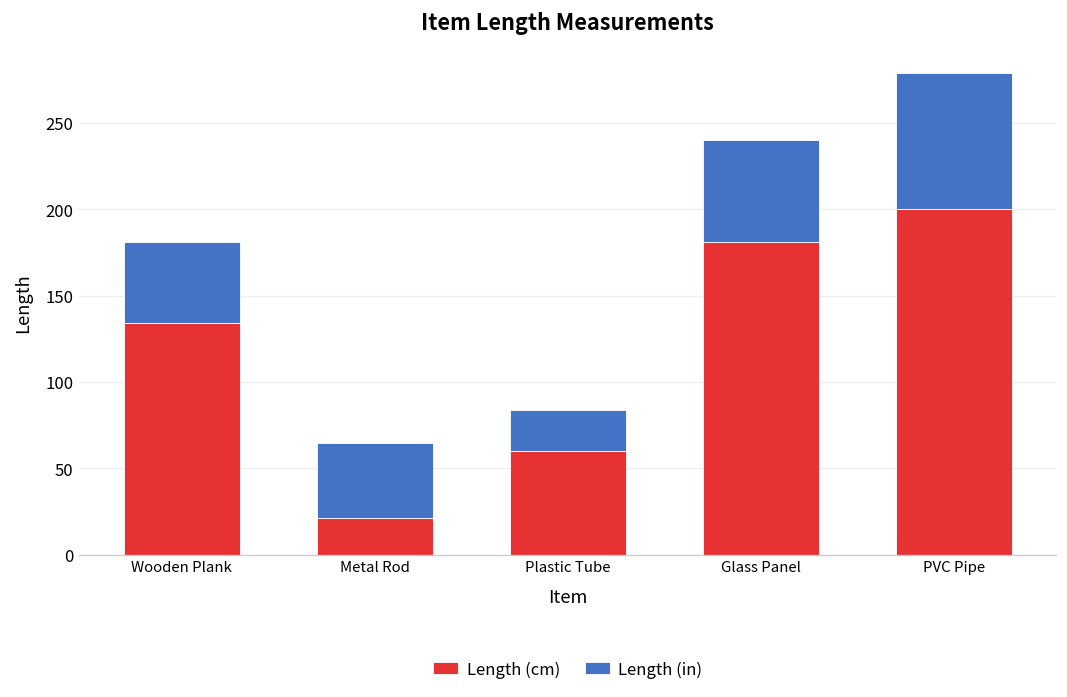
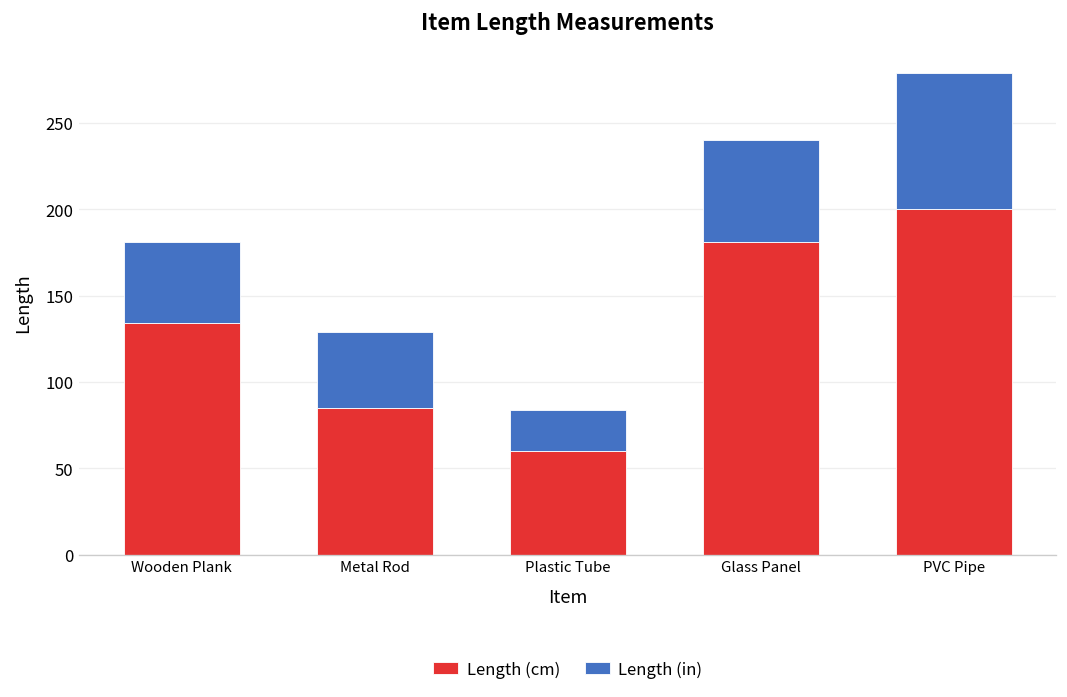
  {
    "Length (cm)": {
      "Wooden Plank": 134,
-     "Metal Rod": 21,
+     "Metal Rod": 85,
      "Plastic Tube": 60,
      "Glass Panel": 181,
      "PVC Pipe": 200
    },
    "Length (in)": {
      "Wooden Plank": 47,
      "Metal Rod": 44,
      "Plastic Tube": 24,
      "Glass Panel": 59,
      "PVC Pipe": 79
    }
  }
